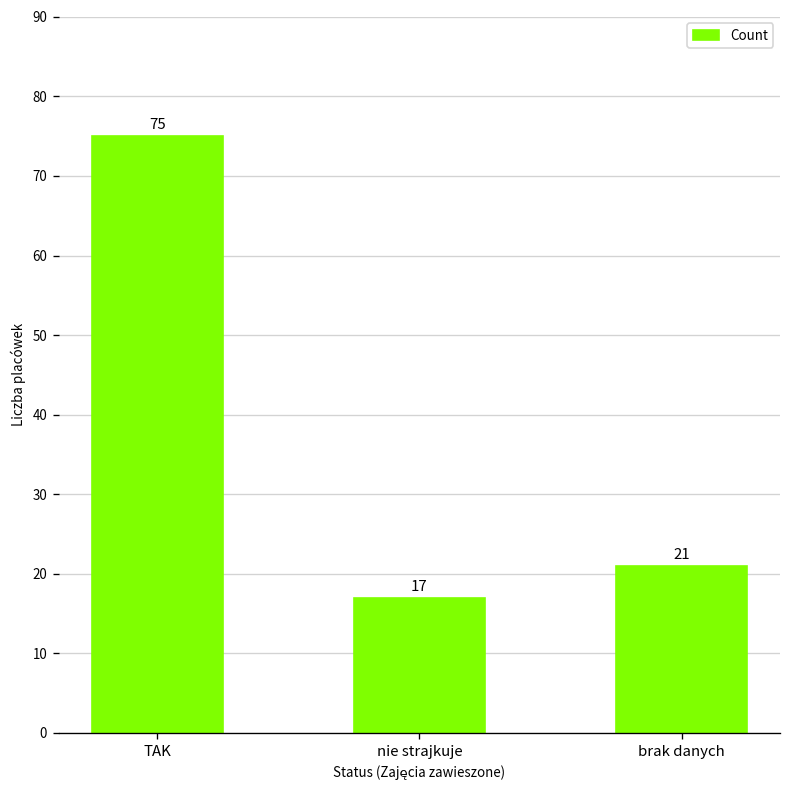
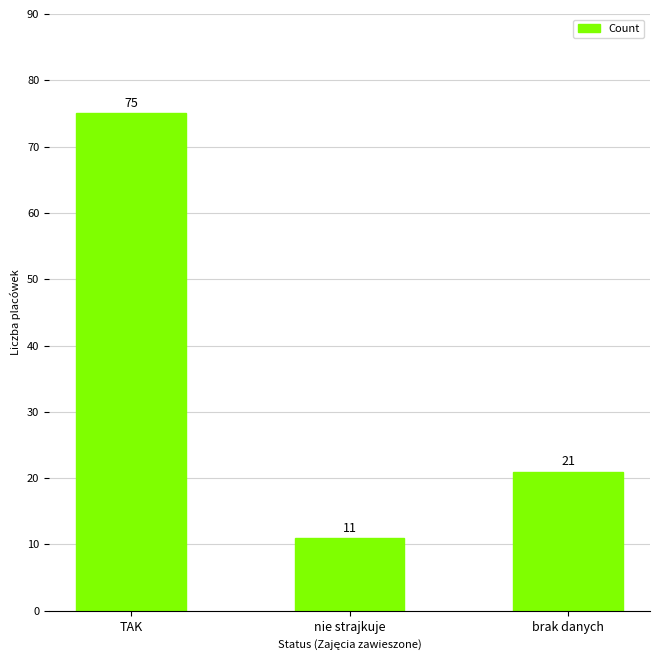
  {
    "TAK": 75,
-   "nie strajkuje": 17,
+   "nie strajkuje": 11,
    "brak danych": 21
  }
